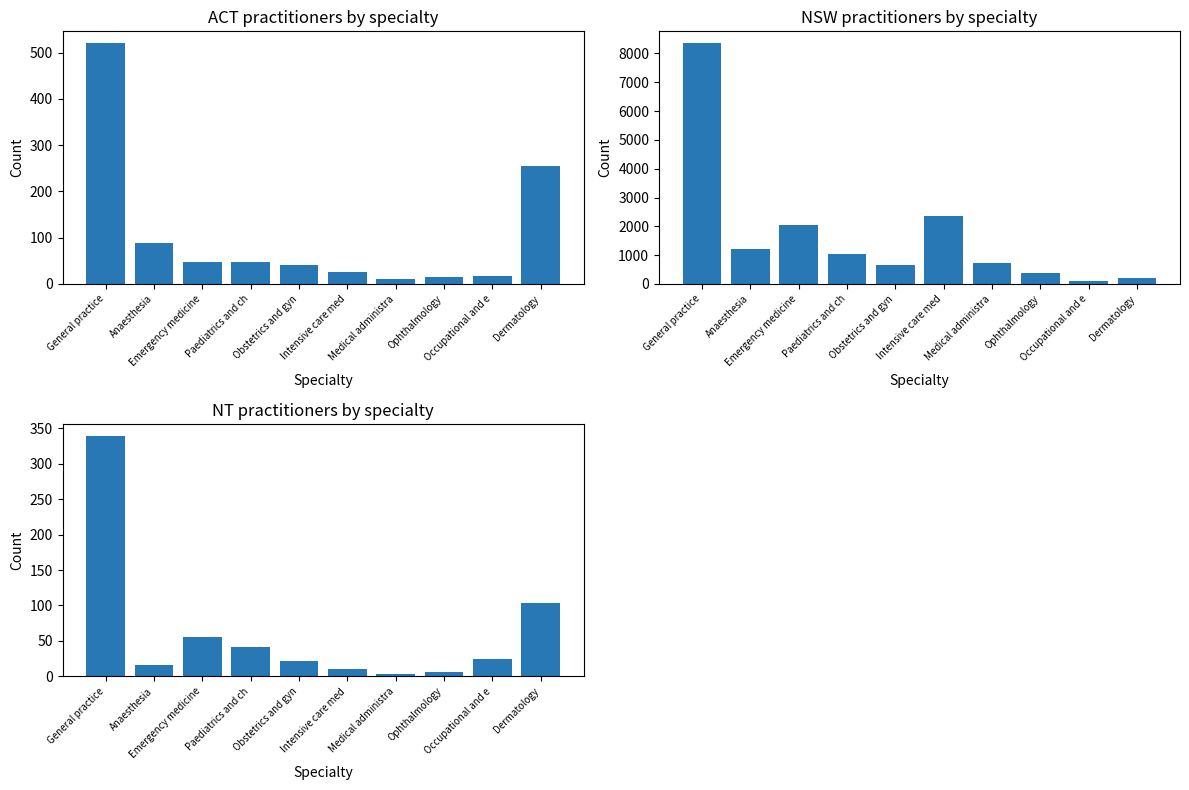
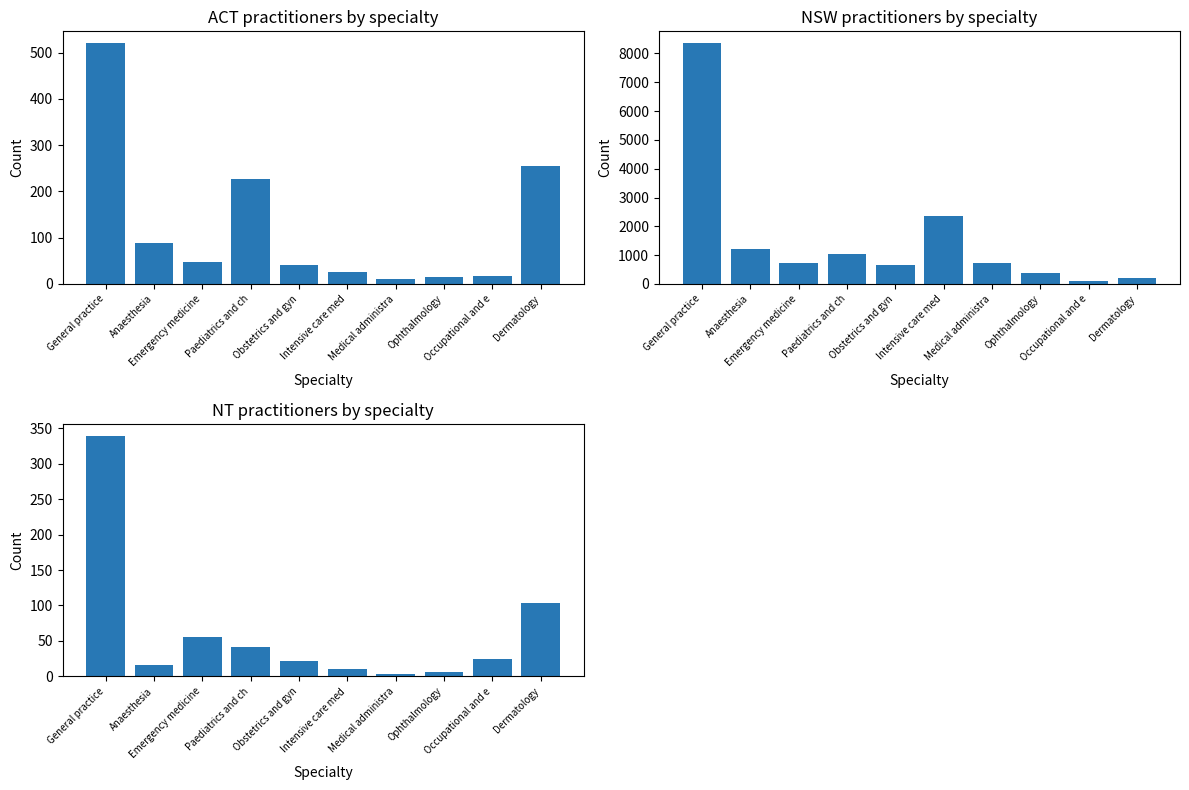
  {
    "ACT practitioners by specialty": {
      "General practice": 520,
      "Anaesthesia": 90,
      "Emergency medicine": 50,
-     "Paediatrics and ch": 50,
+     "Paediatrics and ch": 230,
      "Obstetrics and gyn": 40,
      "Intensive care med": 30,
      "Medical administra": 10,
      "Ophthalmology": 20,
      "Occupational and e": 20,
      "Dermatology": 260
    },
    "NSW practitioners by specialty": {
      "General practice": 8300,
      "Anaesthesia": 1200,
-     "Emergency medicine": 2000,
+     "Emergency medicine": 700,
      "Paediatrics and ch": 1100,
      "Obstetrics and gyn": 600,
      "Intensive care med": 2400,
      "Medical administra": 700,
      "Ophthalmology": 400,
      "Occupational and e": 100,
      "Dermatology": 200
    },
    "NT practitioners by specialty": {
      "General practice": 340,
      "Anaesthesia": 20,
      "Emergency medicine": 60,
      "Paediatrics and ch": 40,
      "Obstetrics and gyn": 20,
      "Intensive care med": 10,
      "Ophthalmology": 10,
      "Occupational and e": 30,
      "Dermatology": 100
    }
  }
